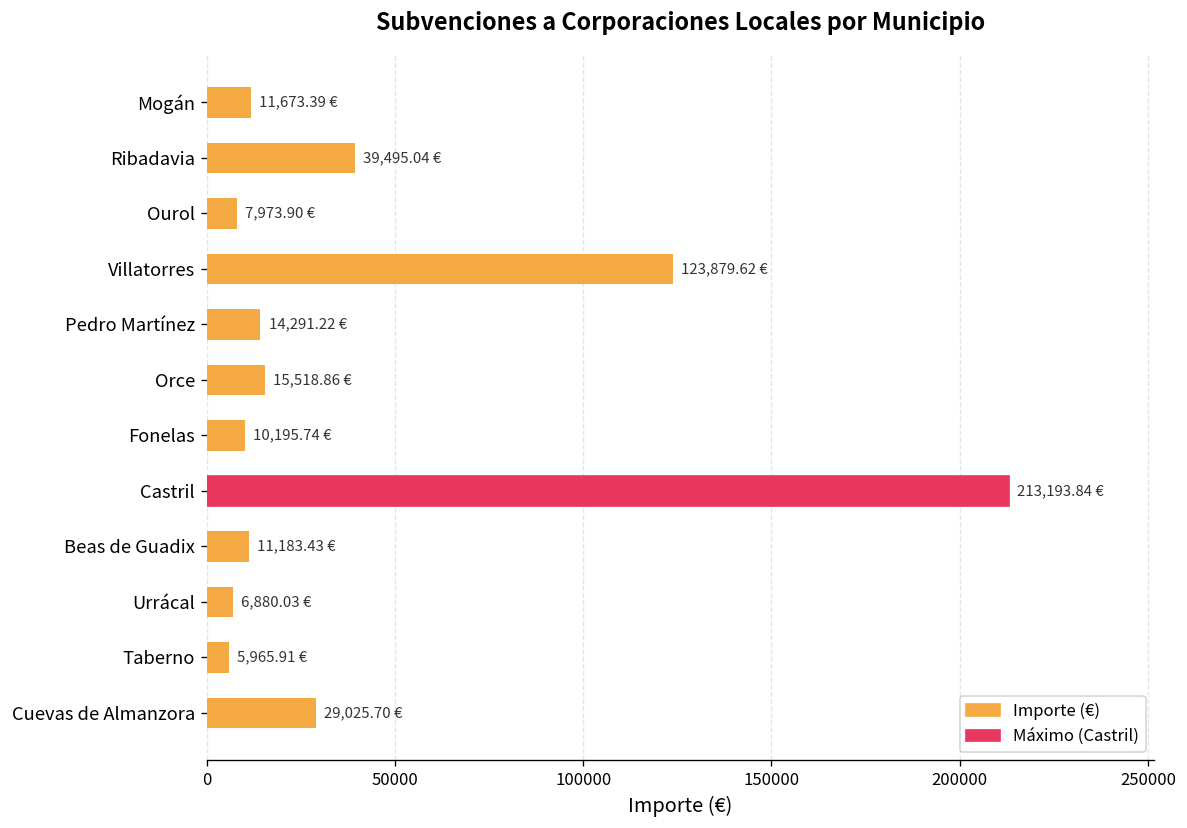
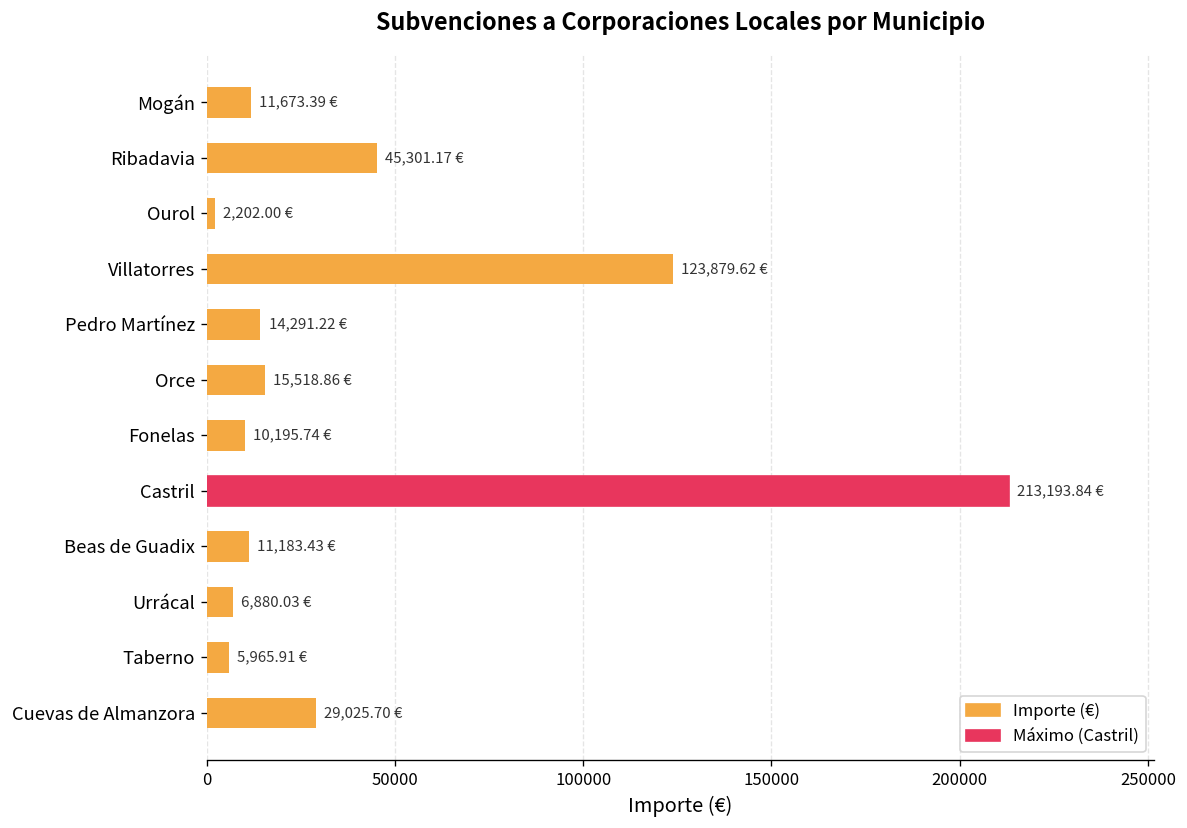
  {
    "Mogán": "11,673.39",
-   "Ribadavia": "39,495.04",
-   "Ourol": "7,973.90",
+   "Ribadavia": "45,301.17",
+   "Ourol": "2,202.00",
    "Villatorres": "123,879.62",
    "Pedro Martínez": "14,291.22",
    "Orce": "15,518.86",
    "Fonelas": "10,195.74",
    "Castril": "213,193.84",
    "Beas de Guadix": "11,183.43",
    "Urrácal": "6,880.03",
    "Taberno": "5,965.91",
    "Cuevas de Almanzora": "29,025.70"
  }
